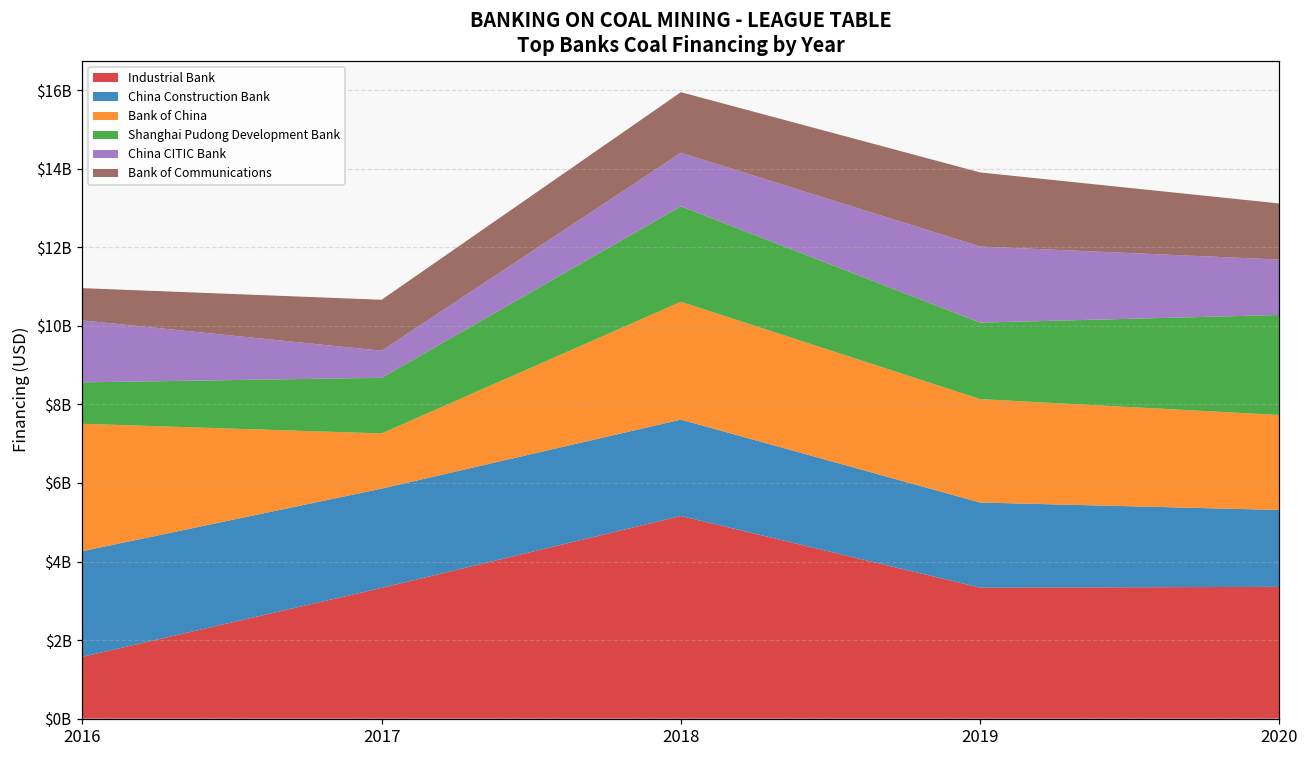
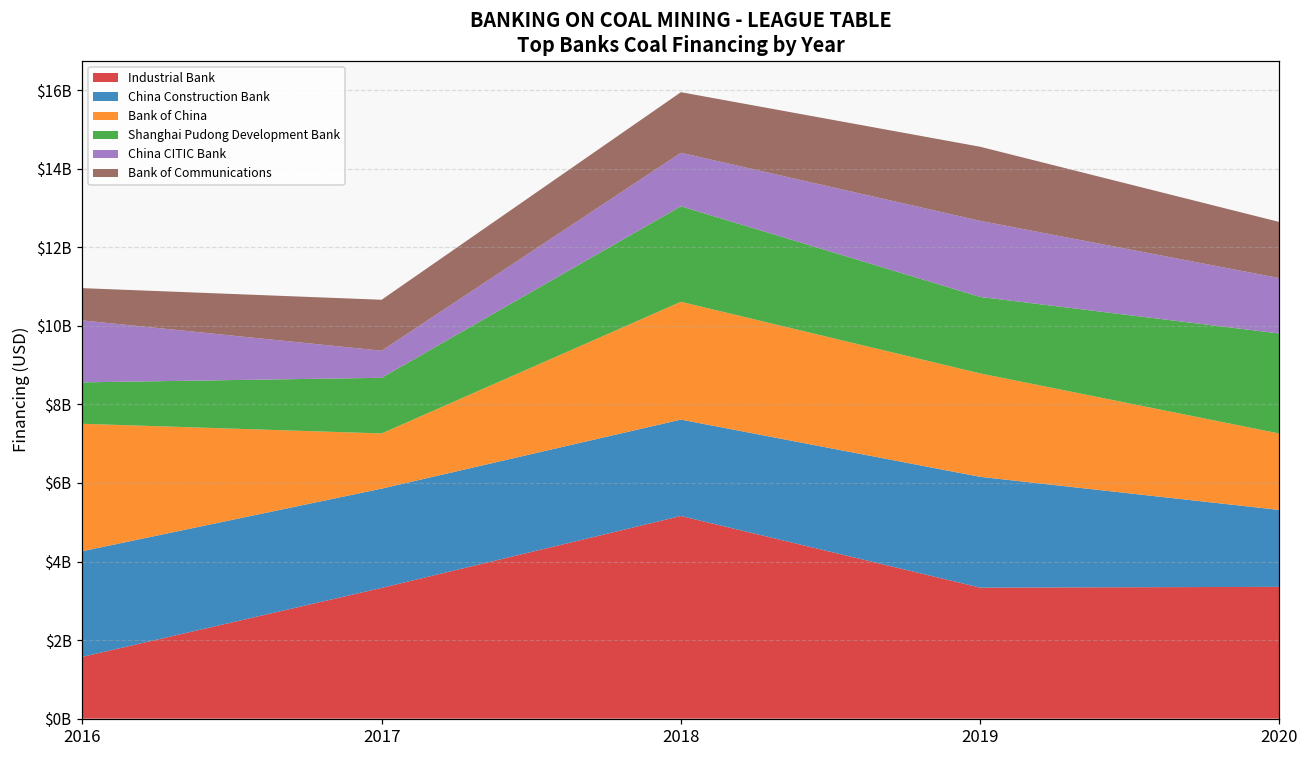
  {
    "Industrial Bank": {
      "2016": "$1600000000",
      "2017": "$3300000000",
      "2018": "$5200000000",
      "2019": "$3300000000",
      "2020": "$3400000000"
    },
    "China Construction Bank": {
      "2016": "$2700000000",
      "2017": "$2500000000",
      "2018": "$2500000000",
-     "2019": "$2200000000",
+     "2019": "$2800000000",
      "2020": "$2000000000"
    },
    "Bank of China": {
      "2016": "$3200000000",
      "2017": "$1400000000",
      "2018": "$3000000000",
      "2019": "$2600000000",
-     "2020": "$2400000000"
+     "2020": "$1900000000"
    },
    "Shanghai Pudong Development Bank": {
      "2016": "$1100000000",
      "2017": "$1400000000",
      "2018": "$2400000000",
      "2019": "$1900000000",
      "2020": "$2500000000"
    },
    "China CITIC Bank": {
      "2016": "$1600000000",
      "2017": "$700000000",
      "2018": "$1400000000",
      "2019": "$1900000000",
      "2020": "$1400000000"
    },
    "Bank of Communications": {
      "2016": "$800000000",
      "2017": "$1300000000",
      "2018": "$1500000000",
      "2019": "$1900000000",
      "2020": "$1400000000"
    }
  }
